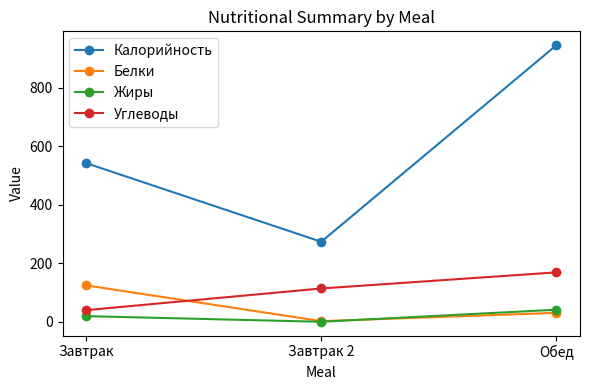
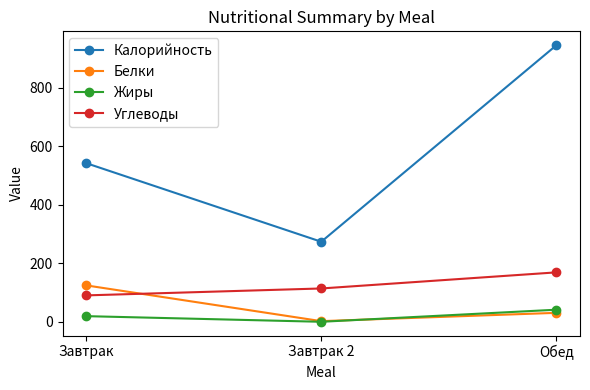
  {
    "Калорийность": {
      "Завтрак": 540,
      "Завтрак 2": 270,
      "Обед": 950
    },
    "Белки": {
      "Завтрак": 120,
      "Обед": 30
    },
    "Жиры": {
      "Завтрак": 20,
      "Обед": 40
    },
    "Углеводы": {
-     "Завтрак": 40,
+     "Завтрак": 90,
      "Завтрак 2": 110,
      "Обед": 170
    }
  }
